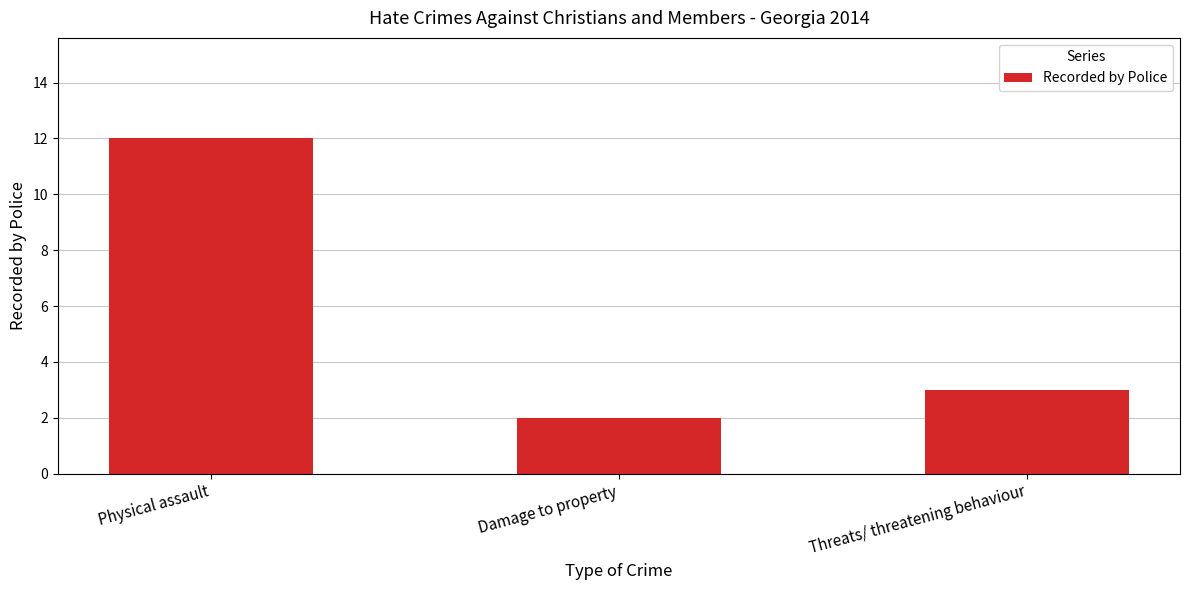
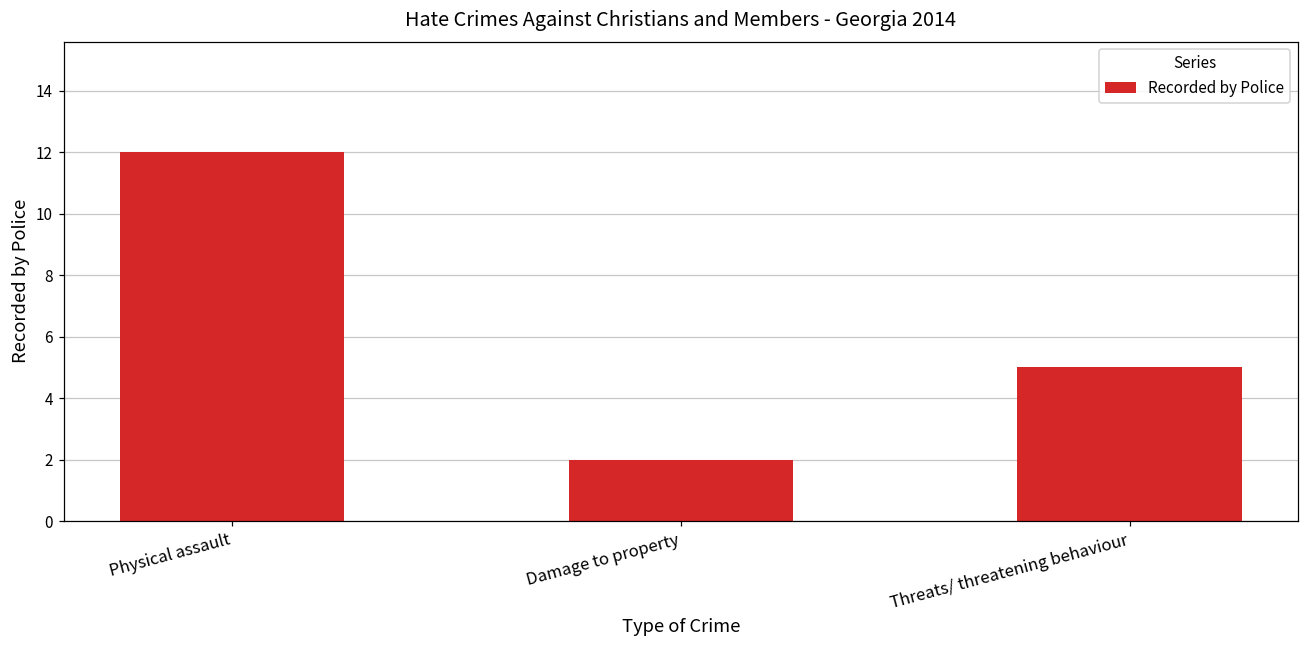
  {
    "Physical assault": 12,
    "Damage to property": 2,
-   "Threats/ threatening behaviour": 3
+   "Threats/ threatening behaviour": 5
  }
